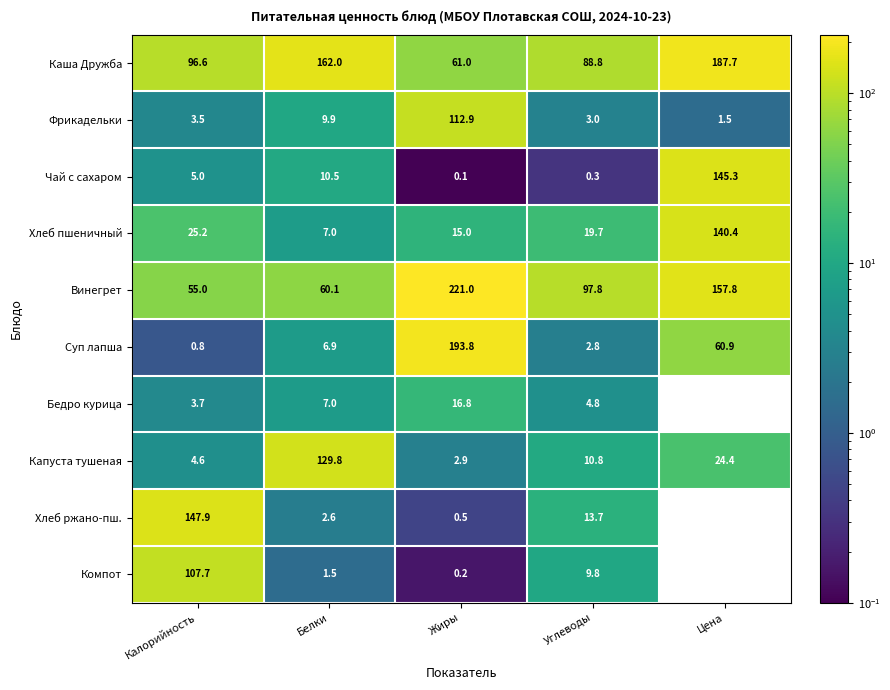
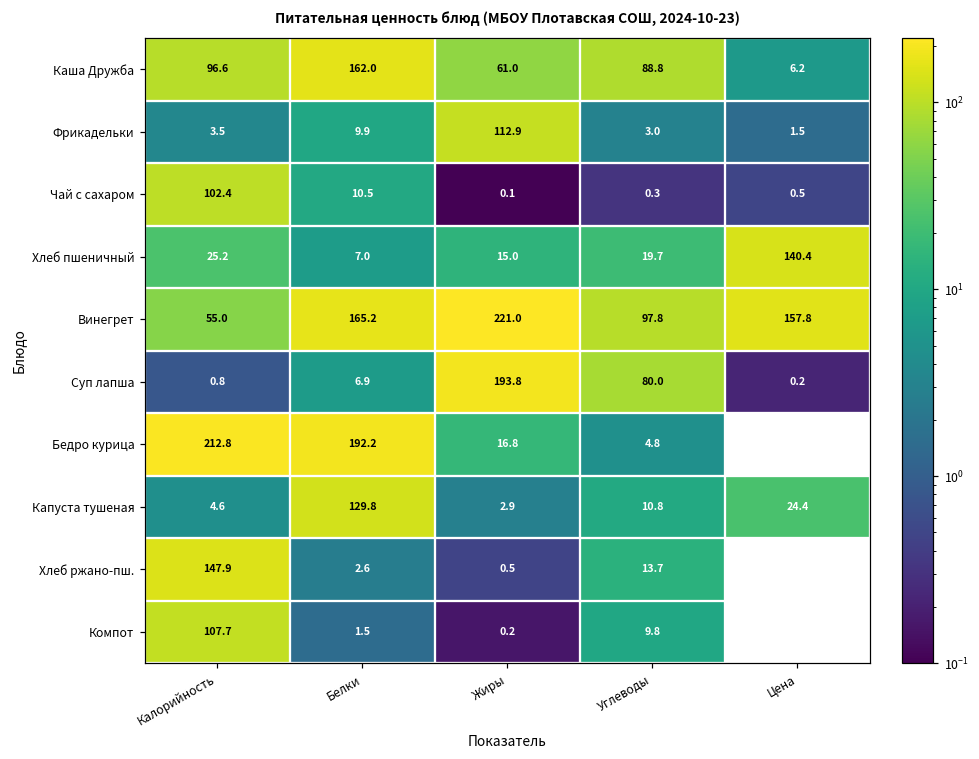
  {
    "Каша Дружба": {
      "Калорийность": 96.6,
      "Белки": 162.0,
      "Жиры": 61.0,
      "Углеводы": 88.8,
-     "Цена": 187.7
+     "Цена": 6.2
    },
    "Фрикадельки": {
      "Калорийность": 3.5,
      "Белки": 9.9,
      "Жиры": 112.9,
      "Углеводы": 3.0,
      "Цена": 1.5
    },
    "Чай с сахаром": {
-     "Калорийность": 5.0,
+     "Калорийность": 102.4,
      "Белки": 10.5,
      "Жиры": 0.1,
      "Углеводы": 0.3,
-     "Цена": 145.3
+     "Цена": 0.5
    },
    "Хлеб пшеничный": {
      "Калорийность": 25.2,
      "Белки": 7.0,
      "Жиры": 15.0,
      "Углеводы": 19.7,
      "Цена": 140.4
    },
    "Винегрет": {
      "Калорийность": 55.0,
-     "Белки": 60.1,
+     "Белки": 165.2,
      "Жиры": 221.0,
      "Углеводы": 97.8,
      "Цена": 157.8
    },
    "Суп лапша": {
      "Калорийность": 0.8,
      "Белки": 6.9,
      "Жиры": 193.8,
-     "Углеводы": 2.8,
-     "Цена": 60.9
+     "Углеводы": 80.0,
+     "Цена": 0.2
    },
    "Бедро курица": {
-     "Калорийность": 3.7,
-     "Белки": 7.0,
+     "Калорийность": 212.8,
+     "Белки": 192.2,
      "Жиры": 16.8,
      "Углеводы": 4.8
    },
    "Капуста тушеная": {
      "Калорийность": 4.6,
      "Белки": 129.8,
      "Жиры": 2.9,
      "Углеводы": 10.8,
      "Цена": 24.4
    },
    "Хлеб ржано-пш.": {
      "Калорийность": 147.9,
      "Белки": 2.6,
      "Жиры": 0.5,
      "Углеводы": 13.7
    },
    "Компот": {
      "Калорийность": 107.7,
      "Белки": 1.5,
      "Жиры": 0.2,
      "Углеводы": 9.8
    }
  }
